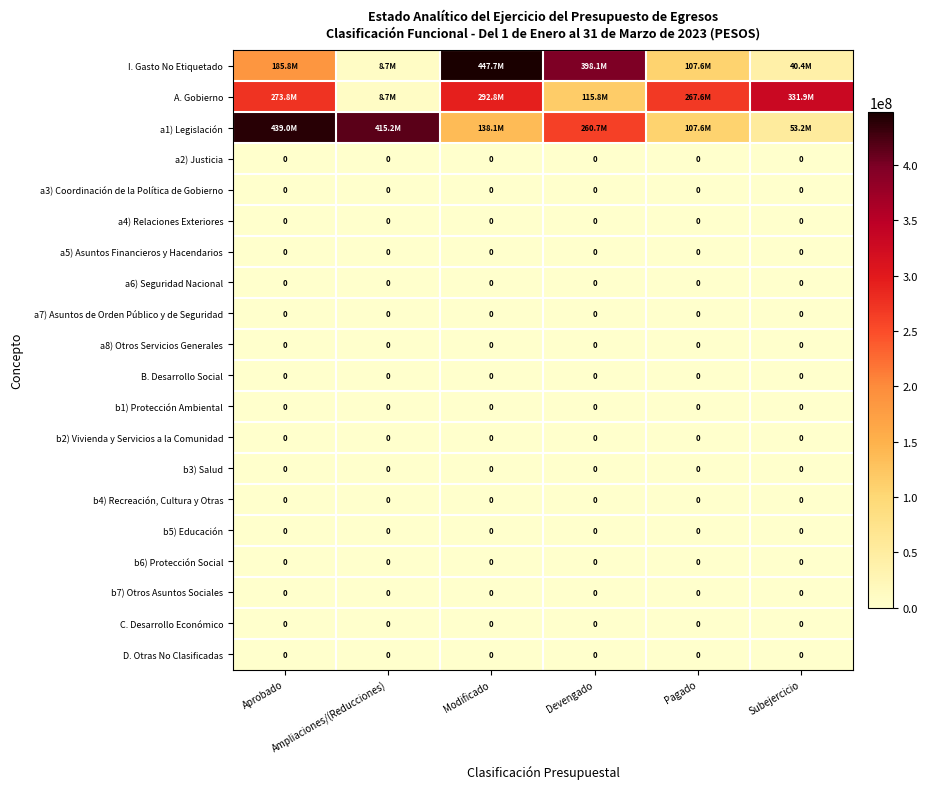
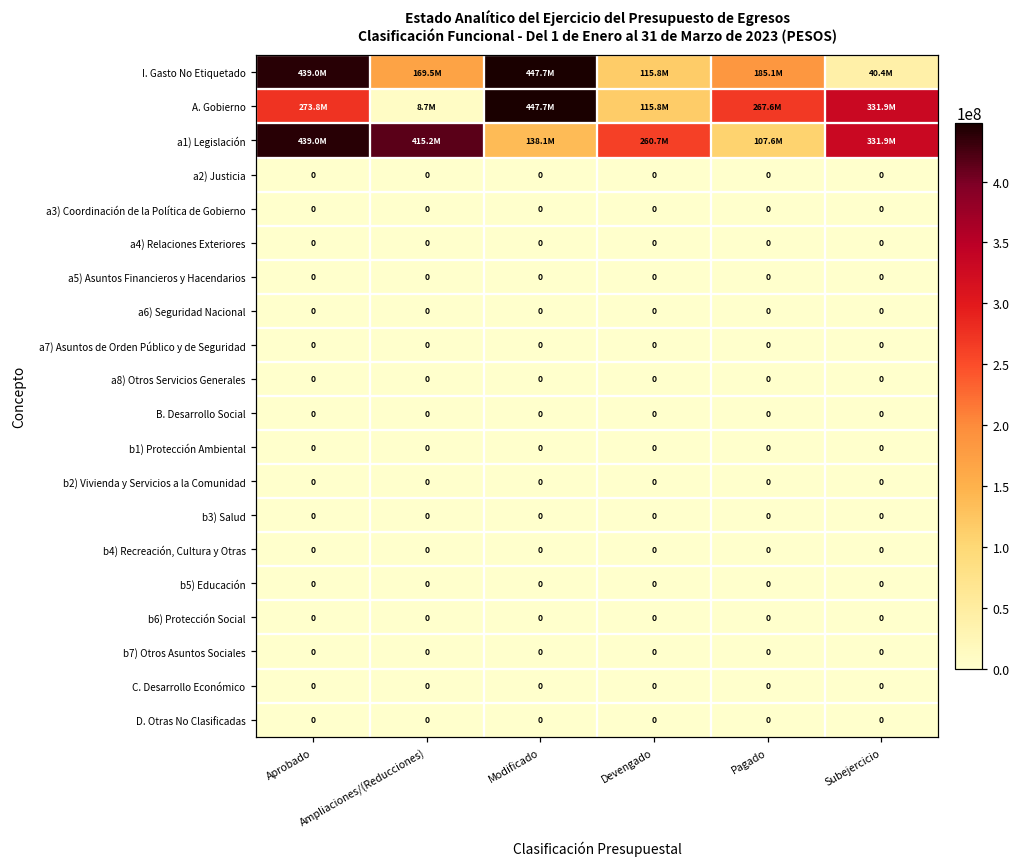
  {
    "I. Gasto No Etiquetado": {
-     "Aprobado": "185.8M",
-     "Ampliaciones/(Reducciones)": "8.7M",
+     "Aprobado": "439.0M",
+     "Ampliaciones/(Reducciones)": "169.5M",
      "Modificado": "447.7M",
-     "Devengado": "398.1M",
-     "Pagado": "107.6M",
+     "Devengado": "115.8M",
+     "Pagado": "185.1M",
      "Subejercicio": "40.4M"
    },
    "A. Gobierno": {
      "Aprobado": "273.8M",
      "Ampliaciones/(Reducciones)": "8.7M",
-     "Modificado": "292.8M",
+     "Modificado": "447.7M",
      "Devengado": "115.8M",
      "Pagado": "267.6M",
      "Subejercicio": "331.9M"
    },
    "a1) Legislación": {
      "Aprobado": "439.0M",
      "Ampliaciones/(Reducciones)": "415.2M",
      "Modificado": "138.1M",
      "Devengado": "260.7M",
      "Pagado": "107.6M",
-     "Subejercicio": "53.2M"
+     "Subejercicio": "331.9M"
    },
    "a2) Justicia": {
      "Aprobado": "0",
      "Ampliaciones/(Reducciones)": "0",
      "Modificado": "0",
      "Devengado": "0",
      "Pagado": "0",
      "Subejercicio": "0"
    },
    "a3) Coordinación de la Política de Gobierno": {
      "Aprobado": "0",
      "Ampliaciones/(Reducciones)": "0",
      "Modificado": "0",
      "Devengado": "0",
      "Pagado": "0",
      "Subejercicio": "0"
    },
    "a4) Relaciones Exteriores": {
      "Aprobado": "0",
      "Ampliaciones/(Reducciones)": "0",
      "Modificado": "0",
      "Devengado": "0",
      "Pagado": "0",
      "Subejercicio": "0"
    },
    "a5) Asuntos Financieros y Hacendarios": {
      "Aprobado": "0",
      "Ampliaciones/(Reducciones)": "0",
      "Modificado": "0",
      "Devengado": "0",
      "Pagado": "0",
      "Subejercicio": "0"
    },
    "a6) Seguridad Nacional": {
      "Aprobado": "0",
      "Ampliaciones/(Reducciones)": "0",
      "Modificado": "0",
      "Devengado": "0",
      "Pagado": "0",
      "Subejercicio": "0"
    },
    "a7) Asuntos de Orden Público y de Seguridad": {
      "Aprobado": "0",
      "Ampliaciones/(Reducciones)": "0",
      "Modificado": "0",
      "Devengado": "0",
      "Pagado": "0",
      "Subejercicio": "0"
    },
    "a8) Otros Servicios Generales": {
      "Aprobado": "0",
      "Ampliaciones/(Reducciones)": "0",
      "Modificado": "0",
      "Devengado": "0",
      "Pagado": "0",
      "Subejercicio": "0"
    },
    "B. Desarrollo Social": {
      "Aprobado": "0",
      "Ampliaciones/(Reducciones)": "0",
      "Modificado": "0",
      "Devengado": "0",
      "Pagado": "0",
      "Subejercicio": "0"
    },
    "b1) Protección Ambiental": {
      "Aprobado": "0",
      "Ampliaciones/(Reducciones)": "0",
      "Modificado": "0",
      "Devengado": "0",
      "Pagado": "0",
      "Subejercicio": "0"
    },
    "b2) Vivienda y Servicios a la Comunidad": {
      "Aprobado": "0",
      "Ampliaciones/(Reducciones)": "0",
      "Modificado": "0",
      "Devengado": "0",
      "Pagado": "0",
      "Subejercicio": "0"
    },
    "b3) Salud": {
      "Aprobado": "0",
      "Ampliaciones/(Reducciones)": "0",
      "Modificado": "0",
      "Devengado": "0",
      "Pagado": "0",
      "Subejercicio": "0"
    },
    "b4) Recreación, Cultura y Otras": {
      "Aprobado": "0",
      "Ampliaciones/(Reducciones)": "0",
      "Modificado": "0",
      "Devengado": "0",
      "Pagado": "0",
      "Subejercicio": "0"
    },
    "b5) Educación": {
      "Aprobado": "0",
      "Ampliaciones/(Reducciones)": "0",
      "Modificado": "0",
      "Devengado": "0",
      "Pagado": "0",
      "Subejercicio": "0"
    },
    "b6) Protección Social": {
      "Aprobado": "0",
      "Ampliaciones/(Reducciones)": "0",
      "Modificado": "0",
      "Devengado": "0",
      "Pagado": "0",
      "Subejercicio": "0"
    },
    "b7) Otros Asuntos Sociales": {
      "Aprobado": "0",
      "Ampliaciones/(Reducciones)": "0",
      "Modificado": "0",
      "Devengado": "0",
      "Pagado": "0",
      "Subejercicio": "0"
    },
    "C. Desarrollo Económico": {
      "Aprobado": "0",
      "Ampliaciones/(Reducciones)": "0",
      "Modificado": "0",
      "Devengado": "0",
      "Pagado": "0",
      "Subejercicio": "0"
    },
    "D. Otras No Clasificadas": {
      "Aprobado": "0",
      "Ampliaciones/(Reducciones)": "0",
      "Modificado": "0",
      "Devengado": "0",
      "Pagado": "0",
      "Subejercicio": "0"
    }
  }
